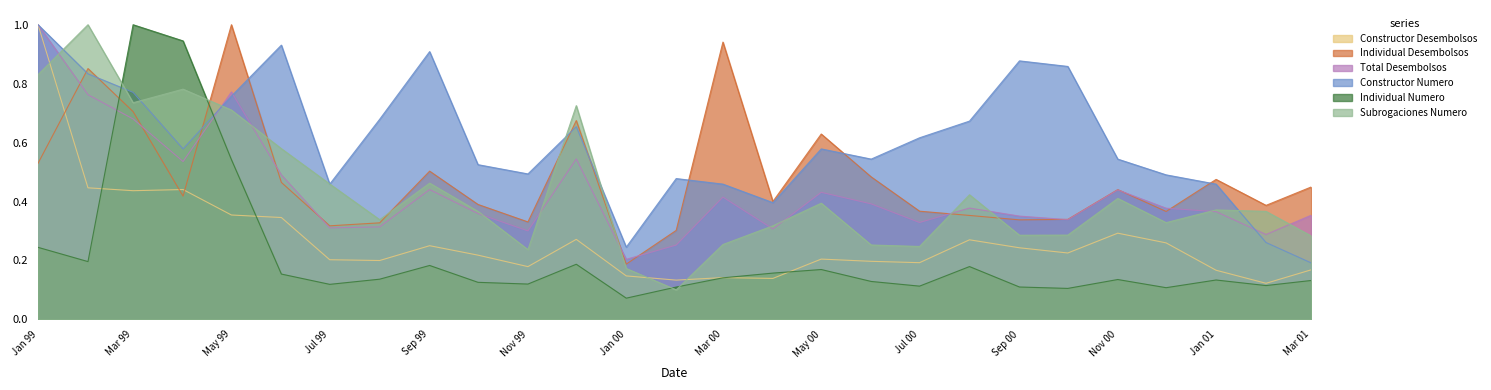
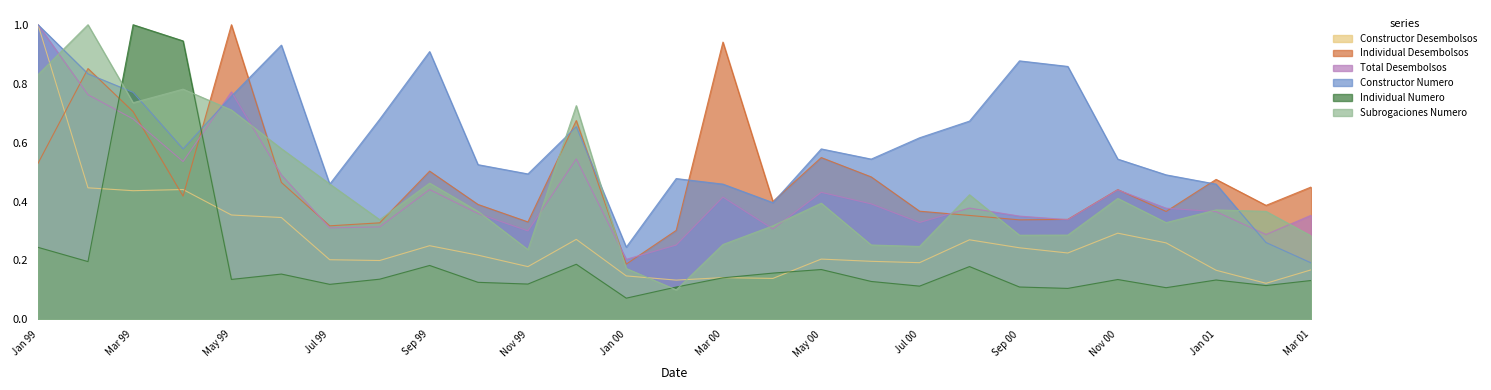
  {
    "Constructor Desembolsos": {
      "Mar 99": 0.44,
      "May 99": 0.35,
      "Jul 99": 0.20,
      "Sep 99": 0.25,
      "Nov 99": 0.18,
      "Jan 00": 0.15,
      "May 00": 0.20,
      "Jul 00": 0.19,
      "Sep 00": 0.24,
      "Nov 00": 0.29,
      "Jan 01": 0.17,
      "Mar 01": 0.17
    },
    "Individual Desembolsos": {
      "Jan 99": 0.53,
      "Mar 99": 0.71,
      "May 99": 1.00,
      "Sep 99": 0.50,
      "Nov 99": 0.33,
      "Jan 00": 0.19,
      "Mar 00": 0.94,
-     "May 00": 0.63,
+     "May 00": 0.55,
      "Jul 00": 0.37,
      "Sep 00": 0.34,
      "Jan 01": 0.48,
      "Mar 01": 0.45
    },
    "Total Desembolsos": {
      "Mar 99": 0.68,
      "May 99": 0.77,
      "Sep 99": 0.44,
      "Nov 99": 0.30,
      "Jan 00": 0.20,
      "Mar 00": 0.42,
      "May 00": 0.43,
      "Jul 00": 0.33,
      "Sep 00": 0.35,
      "Mar 01": 0.35
    },
    "Constructor Numero": {
      "Mar 99": 0.77,
      "May 99": 0.76,
      "Sep 99": 0.91,
      "Nov 99": 0.49,
      "Jan 00": 0.25,
      "Mar 00": 0.46,
      "May 00": 0.58,
      "Jul 00": 0.62,
      "Sep 00": 0.88,
      "Nov 00": 0.54,
      "Jan 01": 0.46,
      "Mar 01": 0.19
    },
    "Individual Numero": {
      "Jan 99": 0.24,
      "Mar 99": 1.00,
-     "May 99": 0.54,
+     "May 99": 0.14,
      "Jul 99": 0.12,
      "Sep 99": 0.18,
      "Nov 99": 0.12,
      "Jan 00": 0.07,
      "May 00": 0.17,
      "Jul 00": 0.11,
      "Sep 00": 0.11,
      "Nov 00": 0.14,
      "Jan 01": 0.13,
      "Mar 01": 0.13
    },
    "Subrogaciones Numero": {
      "Jan 99": 0.83,
      "Mar 99": 0.74,
      "May 99": 0.71,
      "Sep 99": 0.46,
      "Nov 99": 0.24,
      "Jan 00": 0.17,
      "Mar 00": 0.25,
      "May 00": 0.39,
      "Jul 00": 0.25,
      "Sep 00": 0.29,
      "Nov 00": 0.41,
      "Mar 01": 0.28
    }
  }
